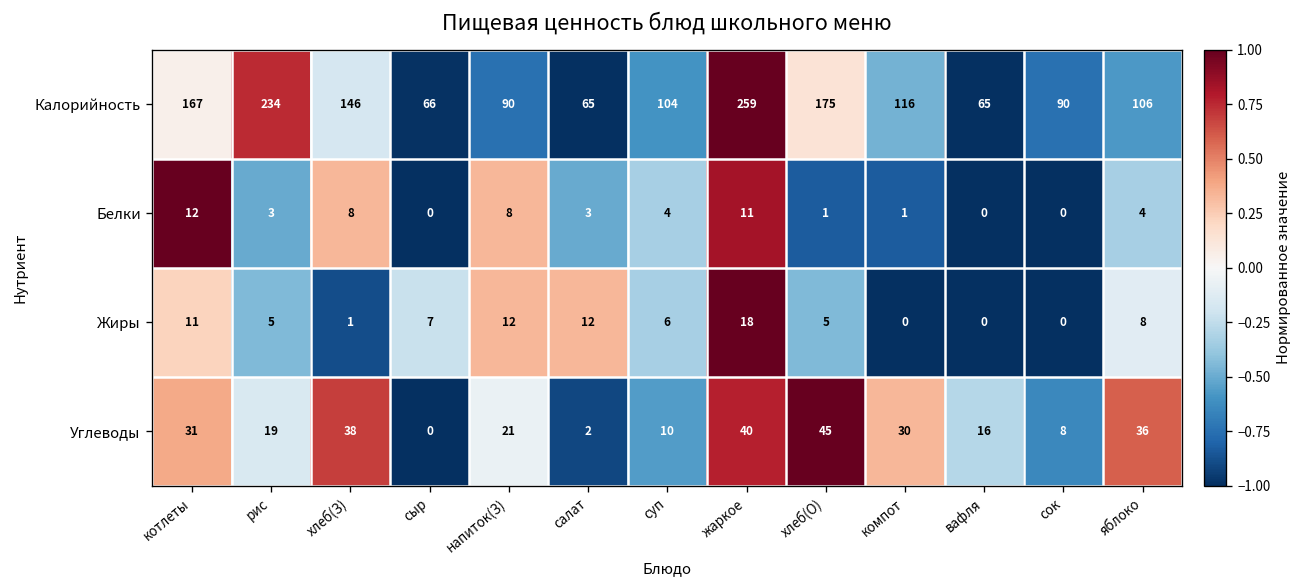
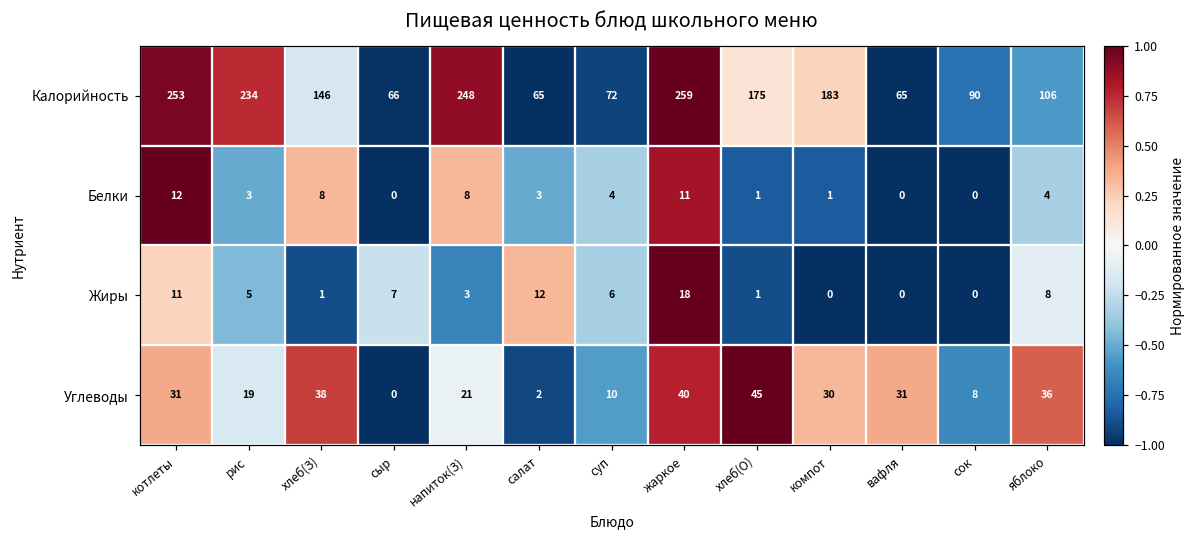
  {
    "Калорийность": {
-     "котлеты": 167,
+     "котлеты": 253,
      "рис": 234,
      "хлеб(З)": 146,
      "сыр": 66,
-     "напиток(З)": 90,
+     "напиток(З)": 248,
      "салат": 65,
-     "суп": 104,
+     "суп": 72,
      "жаркое": 259,
      "хлеб(О)": 175,
-     "компот": 116,
+     "компот": 183,
      "вафля": 65,
      "сок": 90,
      "яблоко": 106
    },
    "Белки": {
      "котлеты": 12,
      "рис": 3,
      "хлеб(З)": 8,
      "сыр": 0,
      "напиток(З)": 8,
      "салат": 3,
      "суп": 4,
      "жаркое": 11,
      "хлеб(О)": 1,
      "компот": 1,
      "вафля": 0,
      "сок": 0,
      "яблоко": 4
    },
    "Жиры": {
      "котлеты": 11,
      "рис": 5,
      "хлеб(З)": 1,
      "сыр": 7,
-     "напиток(З)": 12,
+     "напиток(З)": 3,
      "салат": 12,
      "суп": 6,
      "жаркое": 18,
-     "хлеб(О)": 5,
+     "хлеб(О)": 1,
      "компот": 0,
      "вафля": 0,
      "сок": 0,
      "яблоко": 8
    },
    "Углеводы": {
      "котлеты": 31,
      "рис": 19,
      "хлеб(З)": 38,
      "сыр": 0,
      "напиток(З)": 21,
      "салат": 2,
      "суп": 10,
      "жаркое": 40,
      "хлеб(О)": 45,
      "компот": 30,
-     "вафля": 16,
+     "вафля": 31,
      "сок": 8,
      "яблоко": 36
    }
  }
